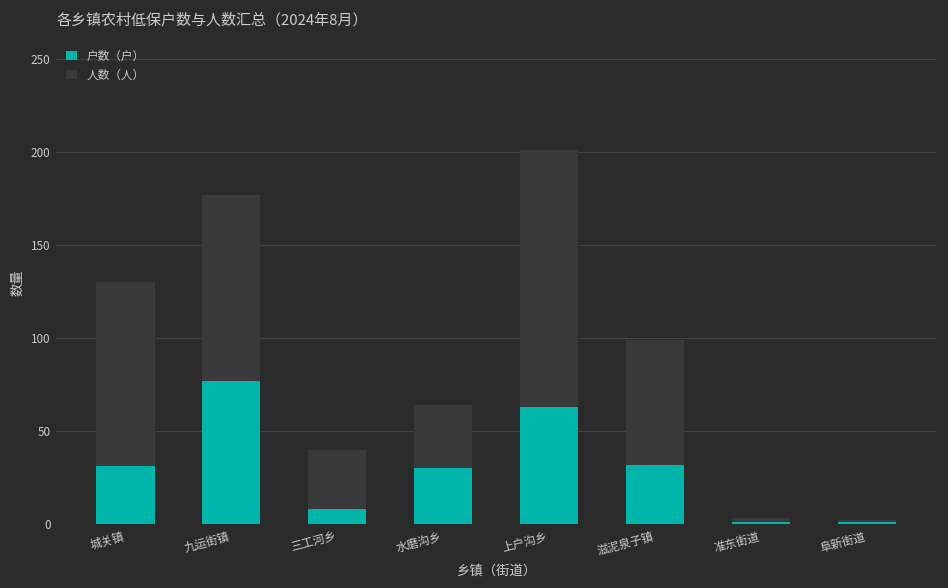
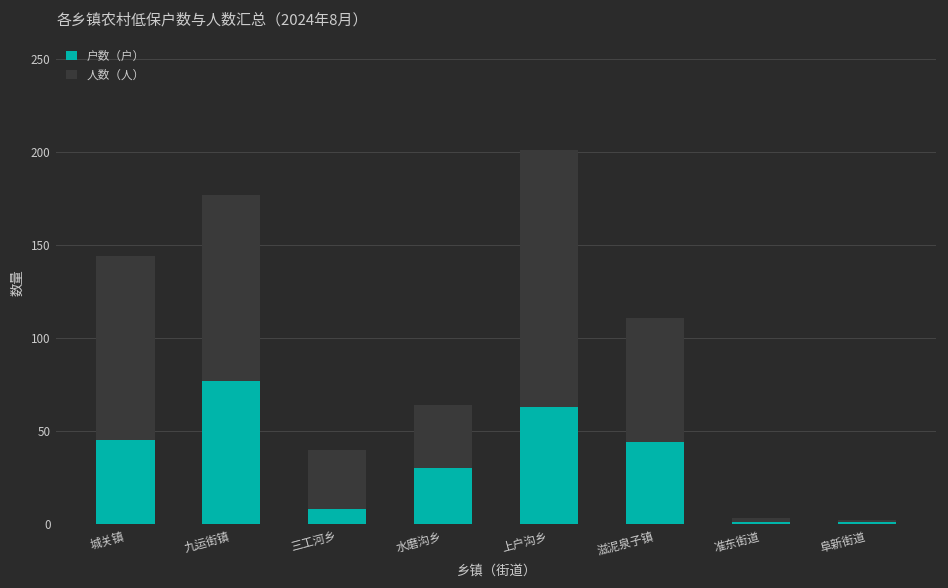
  {
    "户数（户）": {
-     "城关镇": 31,
+     "城关镇": 45,
      "九运街镇": 77,
      "三工河乡": 8,
      "水磨沟乡": 30,
      "上户沟乡": 63,
-     "滋泥泉子镇": 32
+     "滋泥泉子镇": 44
    },
    "人数（人）": {
      "城关镇": 99,
      "九运街镇": 100,
      "三工河乡": 32,
      "水磨沟乡": 34,
      "上户沟乡": 138,
      "滋泥泉子镇": 67,
      "准东街道": 2
    }
  }
